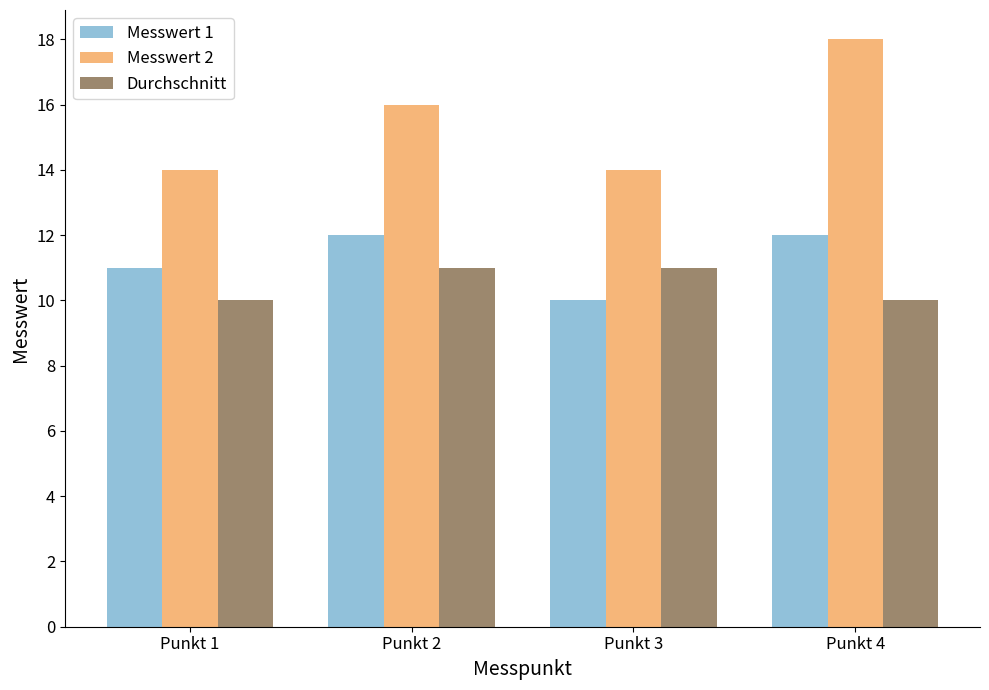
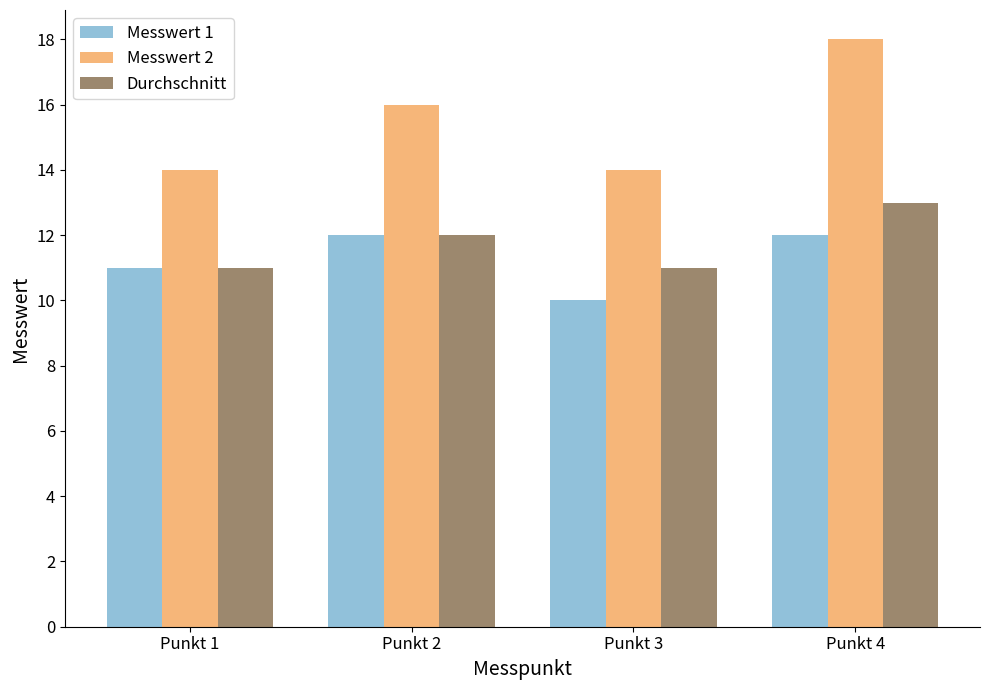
  {
    "Messwert 1": {
      "Punkt 1": 11,
      "Punkt 2": 12,
      "Punkt 3": 10,
      "Punkt 4": 12
    },
    "Messwert 2": {
      "Punkt 1": 14,
      "Punkt 2": 16,
      "Punkt 3": 14,
      "Punkt 4": 18
    },
    "Durchschnitt": {
-     "Punkt 1": 10,
-     "Punkt 2": 11,
+     "Punkt 1": 11,
+     "Punkt 2": 12,
      "Punkt 3": 11,
-     "Punkt 4": 10
+     "Punkt 4": 13
    }
  }
